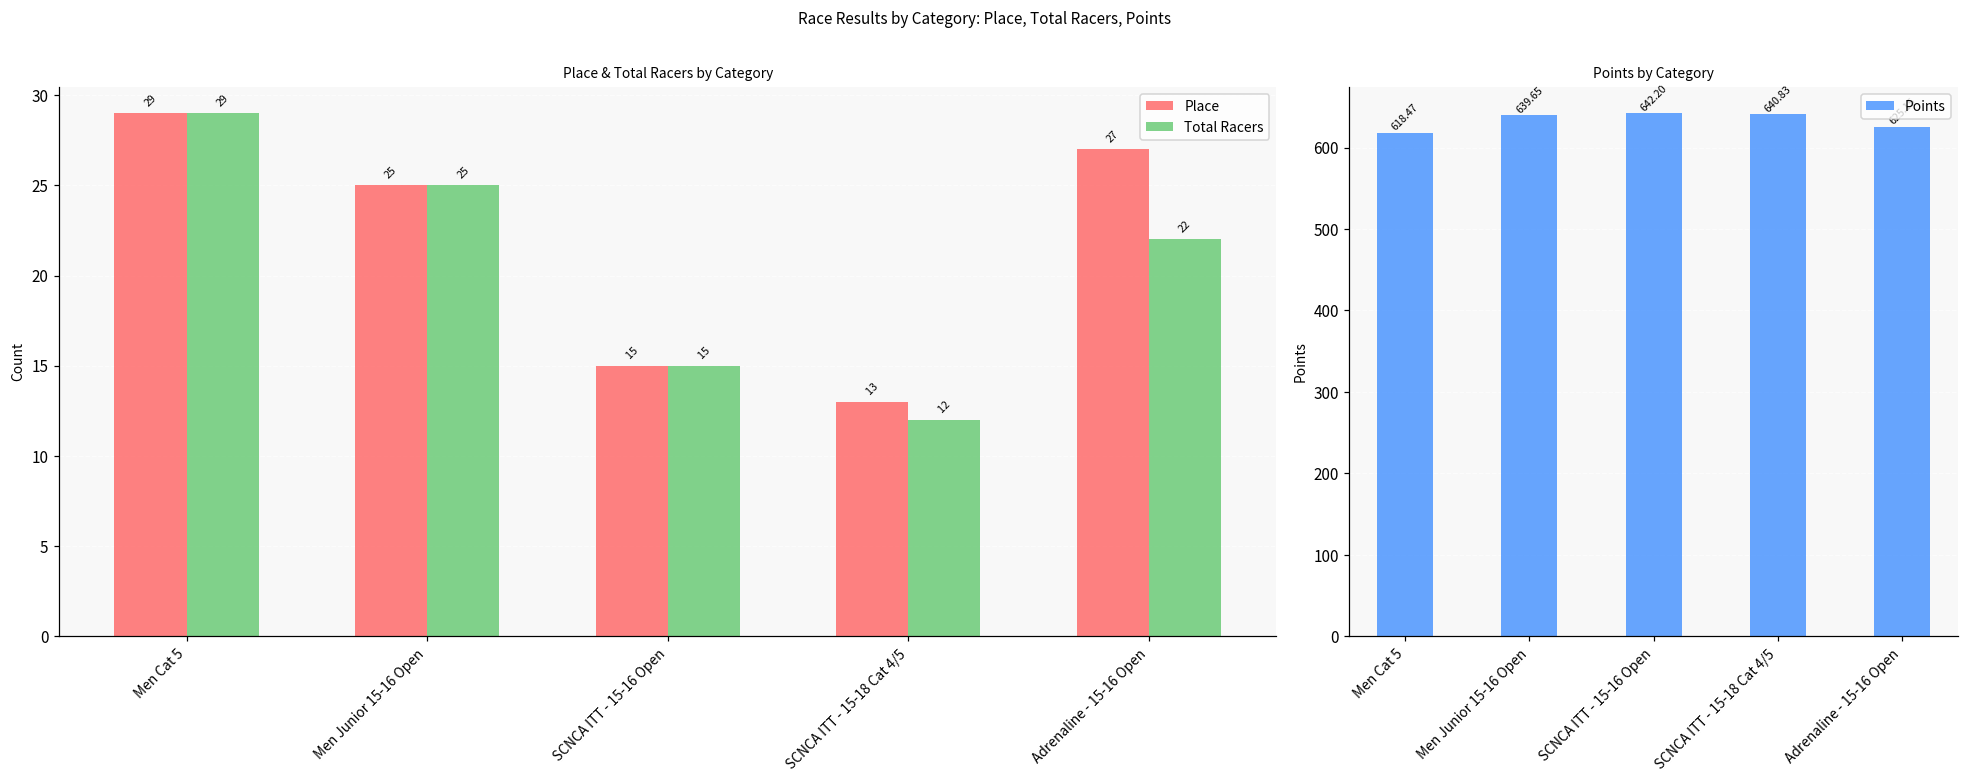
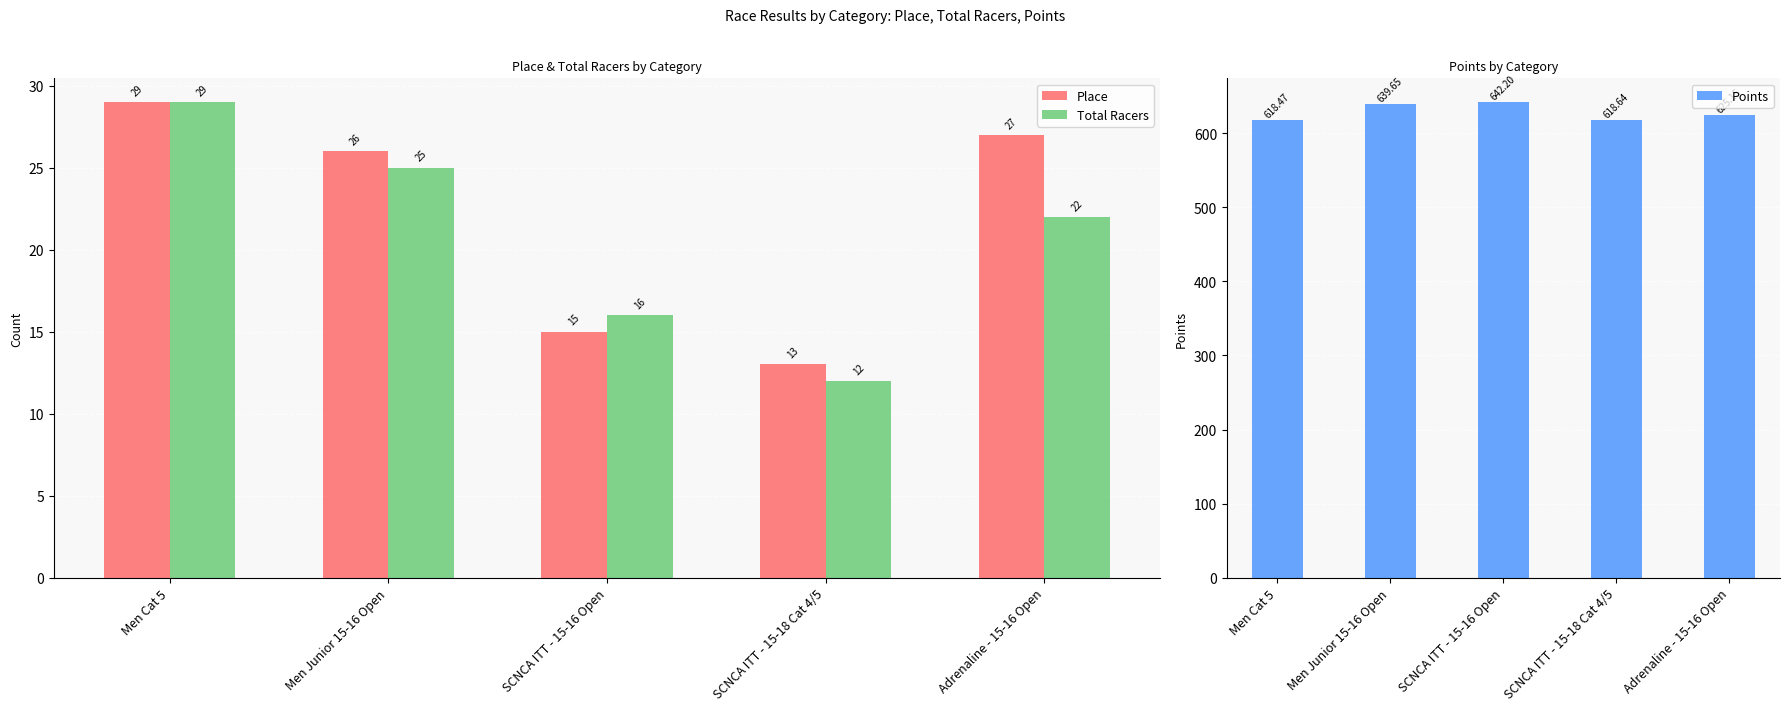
  {
    "Place & Total Racers by Category": {
      "Place": {
        "Men Cat 5": 29,
-       "Men Junior 15-16 Open": 25,
+       "Men Junior 15-16 Open": 26,
        "SCNCA ITT - 15-16 Open": 15,
        "SCNCA ITT - 15-18 Cat 4/5": 13,
        "Adrenaline - 15-16 Open": 27
      },
      "Total Racers": {
        "Men Cat 5": 29,
        "Men Junior 15-16 Open": 25,
-       "SCNCA ITT - 15-16 Open": 15,
+       "SCNCA ITT - 15-16 Open": 16,
        "SCNCA ITT - 15-18 Cat 4/5": 12,
        "Adrenaline - 15-16 Open": 22
      }
    },
    "Points by Category": {
      "Men Cat 5": 618.47,
      "Men Junior 15-16 Open": 639.65,
      "SCNCA ITT - 15-16 Open": 642.20,
-     "SCNCA ITT - 15-18 Cat 4/5": 640.83
+     "SCNCA ITT - 15-18 Cat 4/5": 618.64
    }
  }
